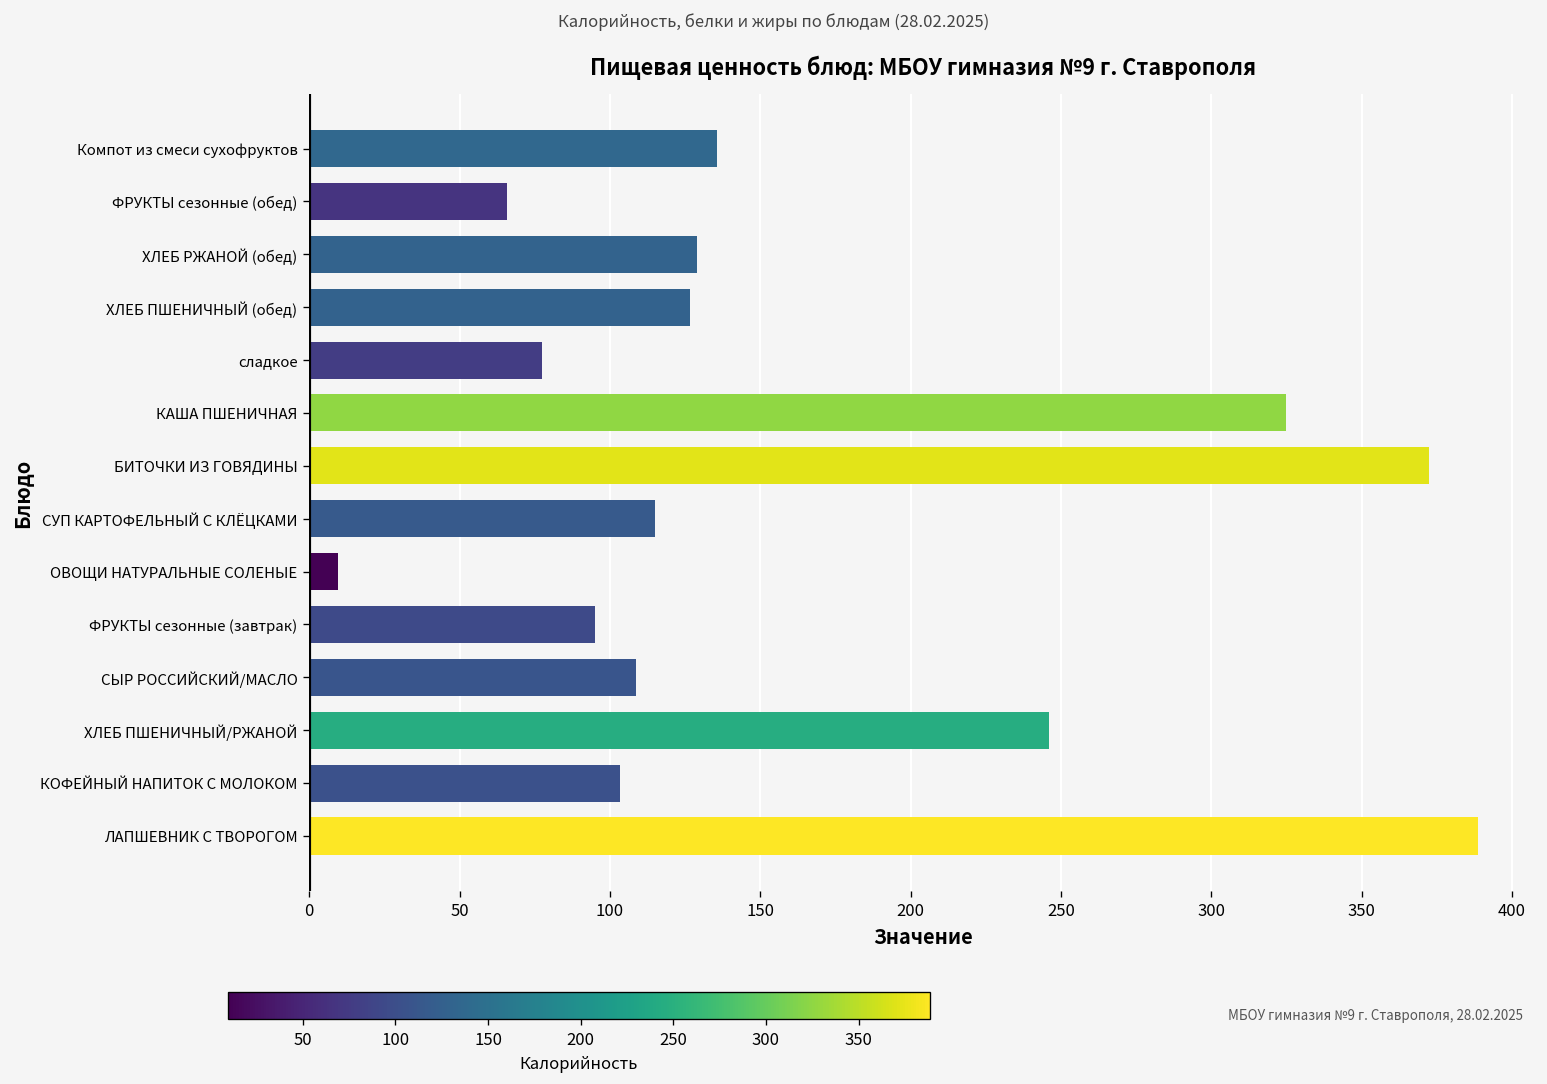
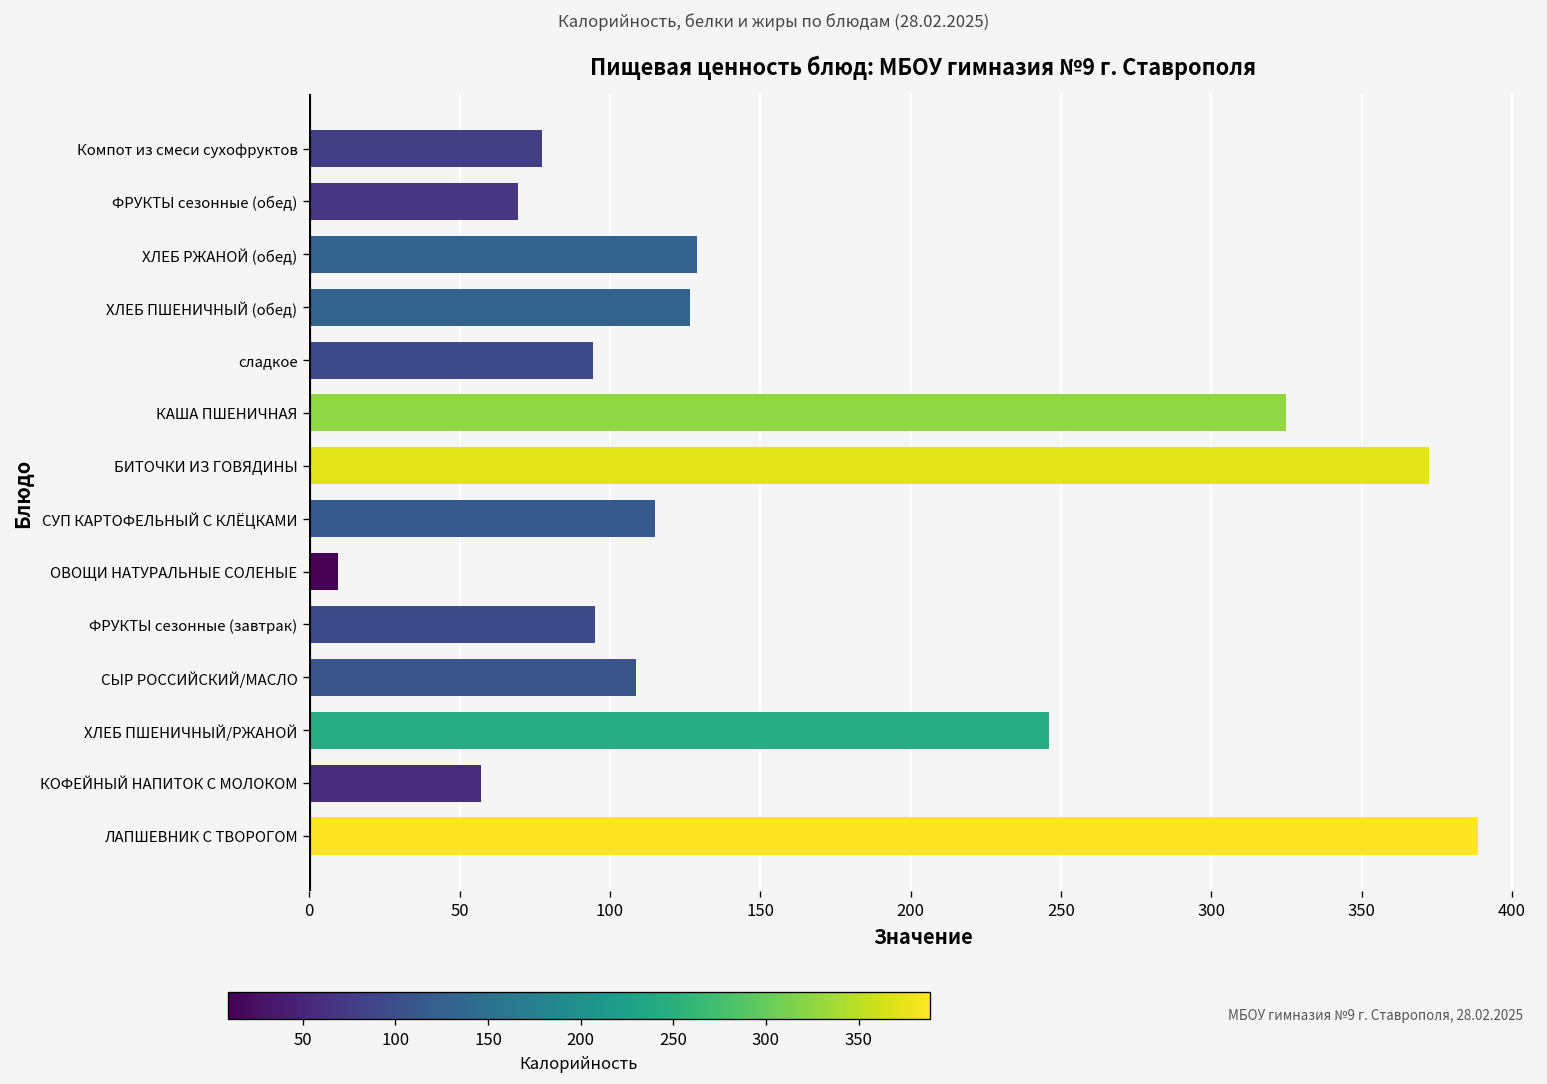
  {
-   "Компот из смеси сухофруктов": 136,
-   "ФРУКТЫ сезонные (обед)": 66,
+   "Компот из смеси сухофруктов": 77,
+   "ФРУКТЫ сезонные (обед)": 70,
    "ХЛЕБ РЖАНОЙ (обед)": 129,
    "ХЛЕБ ПШЕНИЧНЫЙ (обед)": 127,
-   "сладкое": 77,
+   "сладкое": 94,
    "КАША ПШЕНИЧНАЯ": 325,
    "БИТОЧКИ ИЗ ГОВЯДИНЫ": 372,
    "СУП КАРТОФЕЛЬНЫЙ С КЛЁЦКАМИ": 115,
    "ОВОЩИ НАТУРАЛЬНЫЕ СОЛЕНЫЕ": 10,
    "ФРУКТЫ сезонные (завтрак)": 95,
    "СЫР РОССИЙСКИЙ/МАСЛО": 109,
    "ХЛЕБ ПШЕНИЧНЫЙ/РЖАНОЙ": 246,
-   "КОФЕЙНЫЙ НАПИТОК С МОЛОКОМ": 104,
+   "КОФЕЙНЫЙ НАПИТОК С МОЛОКОМ": 57,
    "ЛАПШЕВНИК С ТВОРОГОМ": 389
  }
